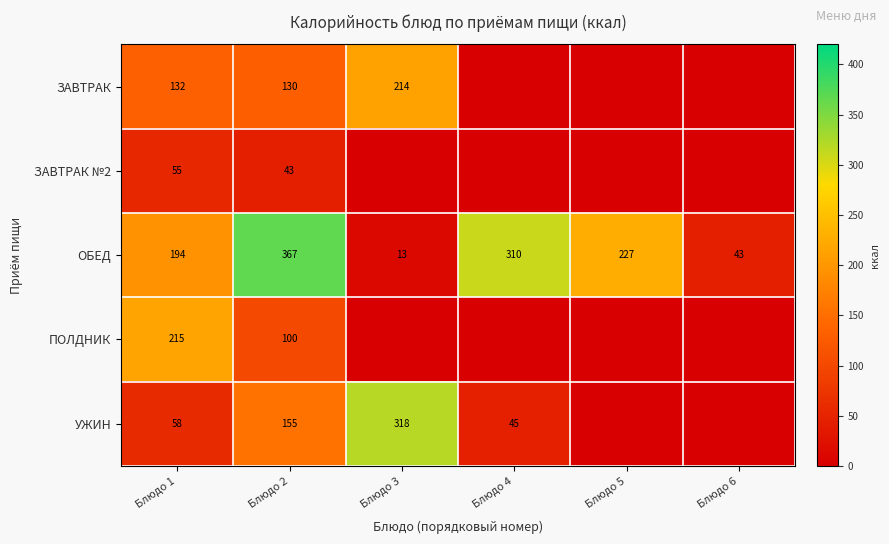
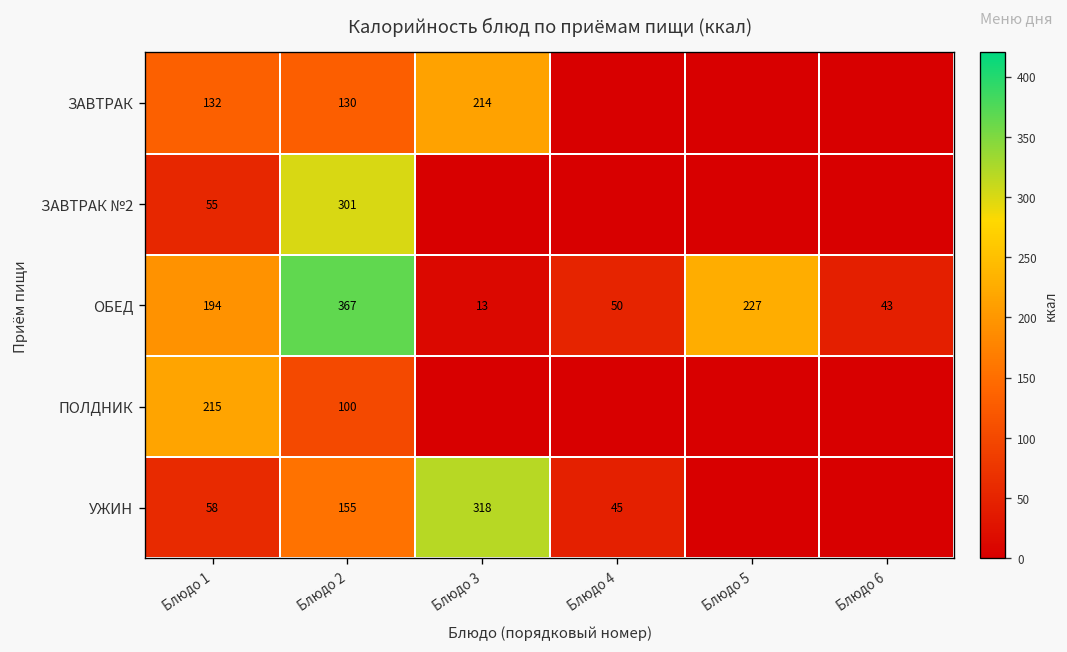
  {
    "ЗАВТРАК": {
      "Блюдо 1": 132,
      "Блюдо 2": 130,
      "Блюдо 3": 214
    },
    "ЗАВТРАК №2": {
      "Блюдо 1": 55,
-     "Блюдо 2": 43
+     "Блюдо 2": 301
    },
    "ОБЕД": {
      "Блюдо 1": 194,
      "Блюдо 2": 367,
      "Блюдо 3": 13,
-     "Блюдо 4": 310,
+     "Блюдо 4": 50,
      "Блюдо 5": 227,
      "Блюдо 6": 43
    },
    "ПОЛДНИК": {
      "Блюдо 1": 215,
      "Блюдо 2": 100
    },
    "УЖИН": {
      "Блюдо 1": 58,
      "Блюдо 2": 155,
      "Блюдо 3": 318,
      "Блюдо 4": 45
    }
  }
